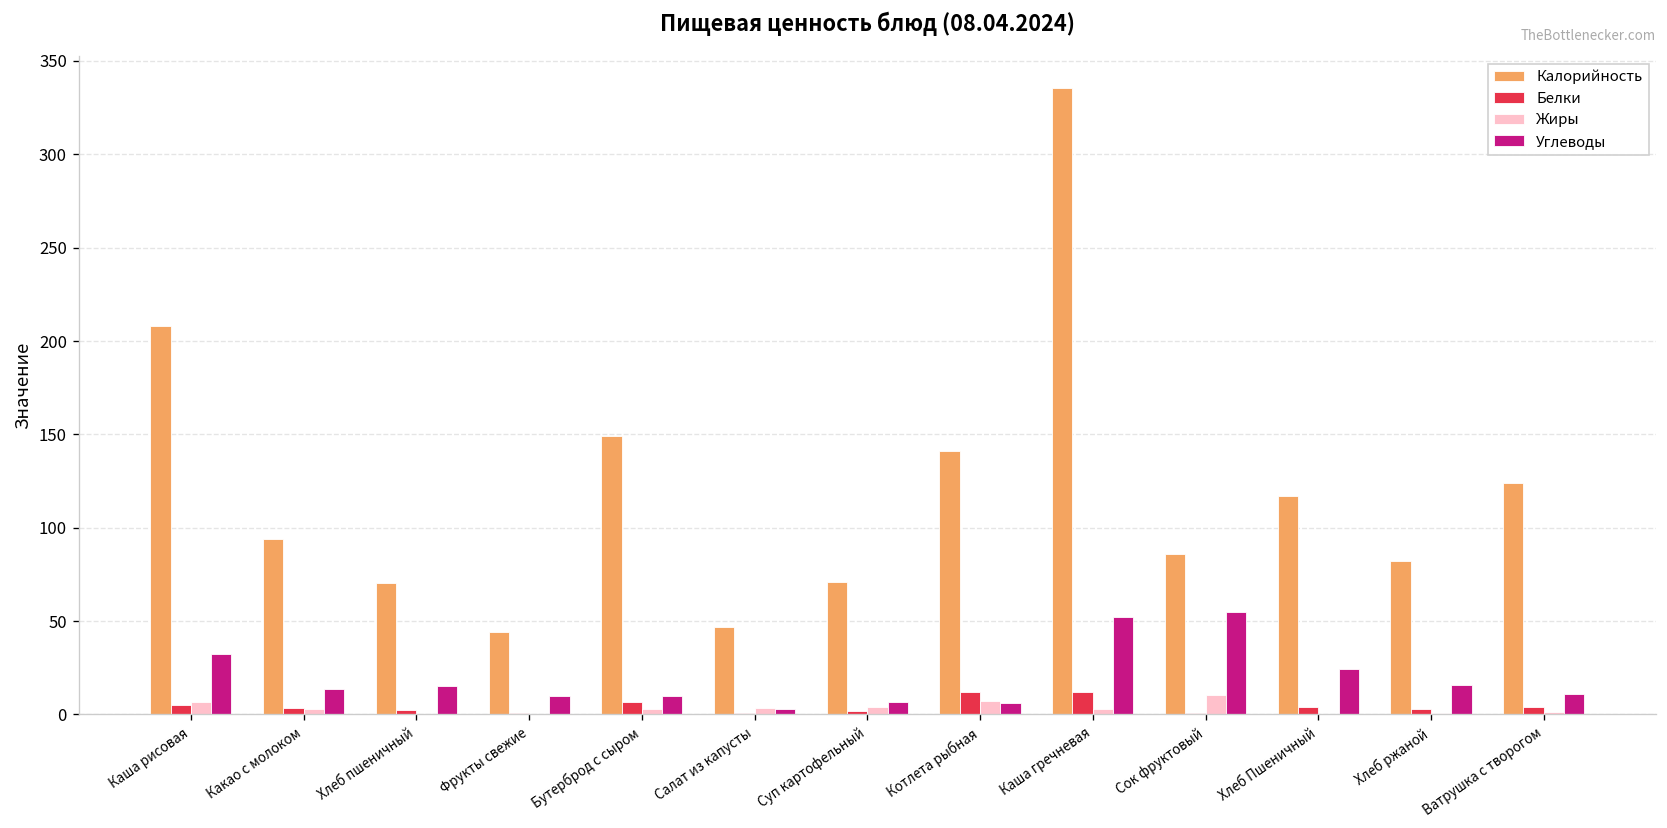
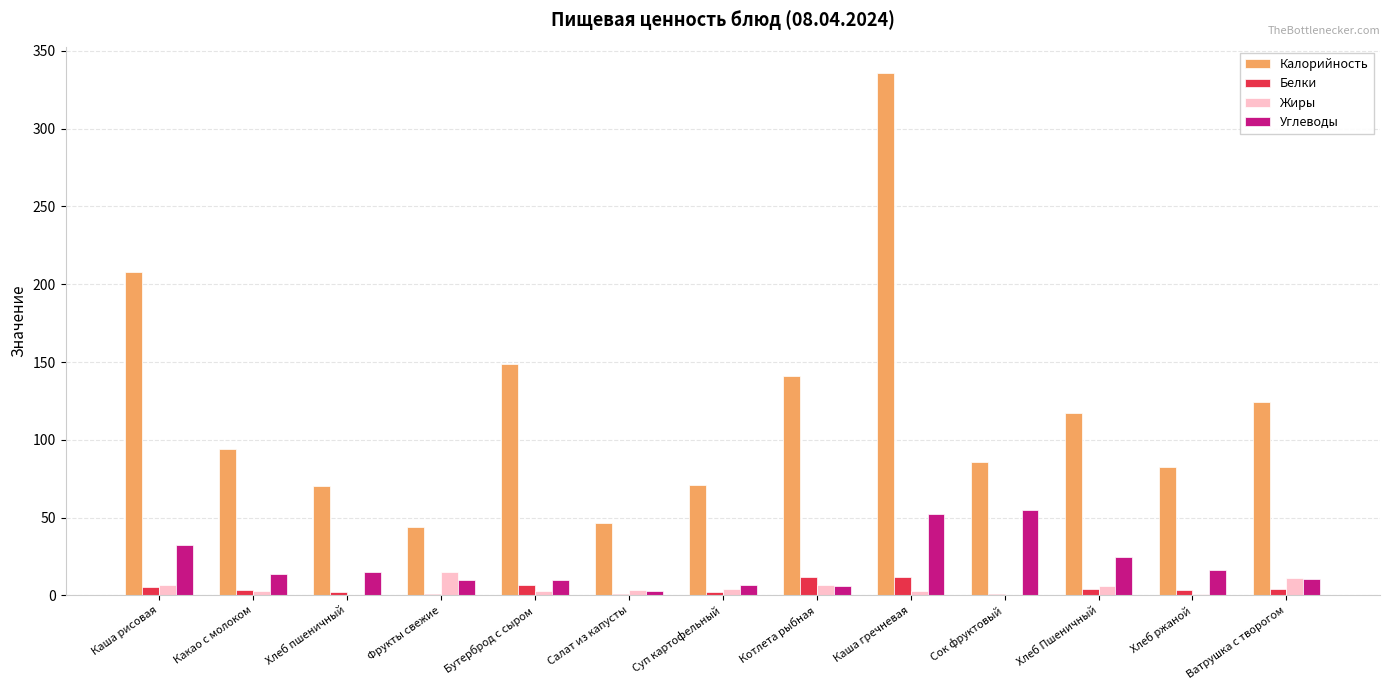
  {
    "Калорийность": {
      "Каша рисовая": 208,
      "Какао с молоком": 94,
      "Хлеб пшеничный": 70,
      "Фрукты свежие": 44,
      "Бутерброд с сыром": 149,
      "Салат из капусты": 47,
      "Суп картофельный": 71,
      "Котлета рыбная": 141,
      "Каша гречневая": 336,
      "Сок фруктовый": 86,
      "Хлеб Пшеничный": 117,
      "Хлеб ржаной": 82,
      "Ватрушка с творогом": 124
    },
    "Белки": {
      "Каша рисовая": 5,
      "Какао с молоком": 3,
      "Хлеб пшеничный": 2,
      "Бутерброд с сыром": 7,
      "Суп картофельный": 2,
      "Котлета рыбная": 12,
      "Каша гречневая": 12,
      "Хлеб Пшеничный": 4,
      "Хлеб ржаной": 3,
      "Ватрушка с творогом": 4
    },
    "Жиры": {
      "Каша рисовая": 7,
      "Какао с молоком": 3,
-     "Фрукты свежие": 0,
+     "Фрукты свежие": 15,
      "Бутерброд с сыром": 3,
      "Салат из капусты": 4,
      "Суп картофельный": 4,
      "Котлета рыбная": 7,
      "Каша гречневая": 3,
-     "Сок фруктовый": 11,
-     "Хлеб Пшеничный": 0,
-     "Ватрушка с творогом": 1
+     "Сок фруктовый": 0,
+     "Хлеб Пшеничный": 6,
+     "Ватрушка с творогом": 11
    },
    "Углеводы": {
      "Каша рисовая": 32,
      "Какао с молоком": 14,
      "Хлеб пшеничный": 15,
      "Фрукты свежие": 10,
      "Бутерброд с сыром": 10,
      "Салат из капусты": 3,
      "Суп картофельный": 7,
      "Котлета рыбная": 6,
      "Каша гречневая": 52,
      "Сок фруктовый": 55,
      "Хлеб Пшеничный": 25,
      "Хлеб ржаной": 16,
      "Ватрушка с творогом": 11
    }
  }
